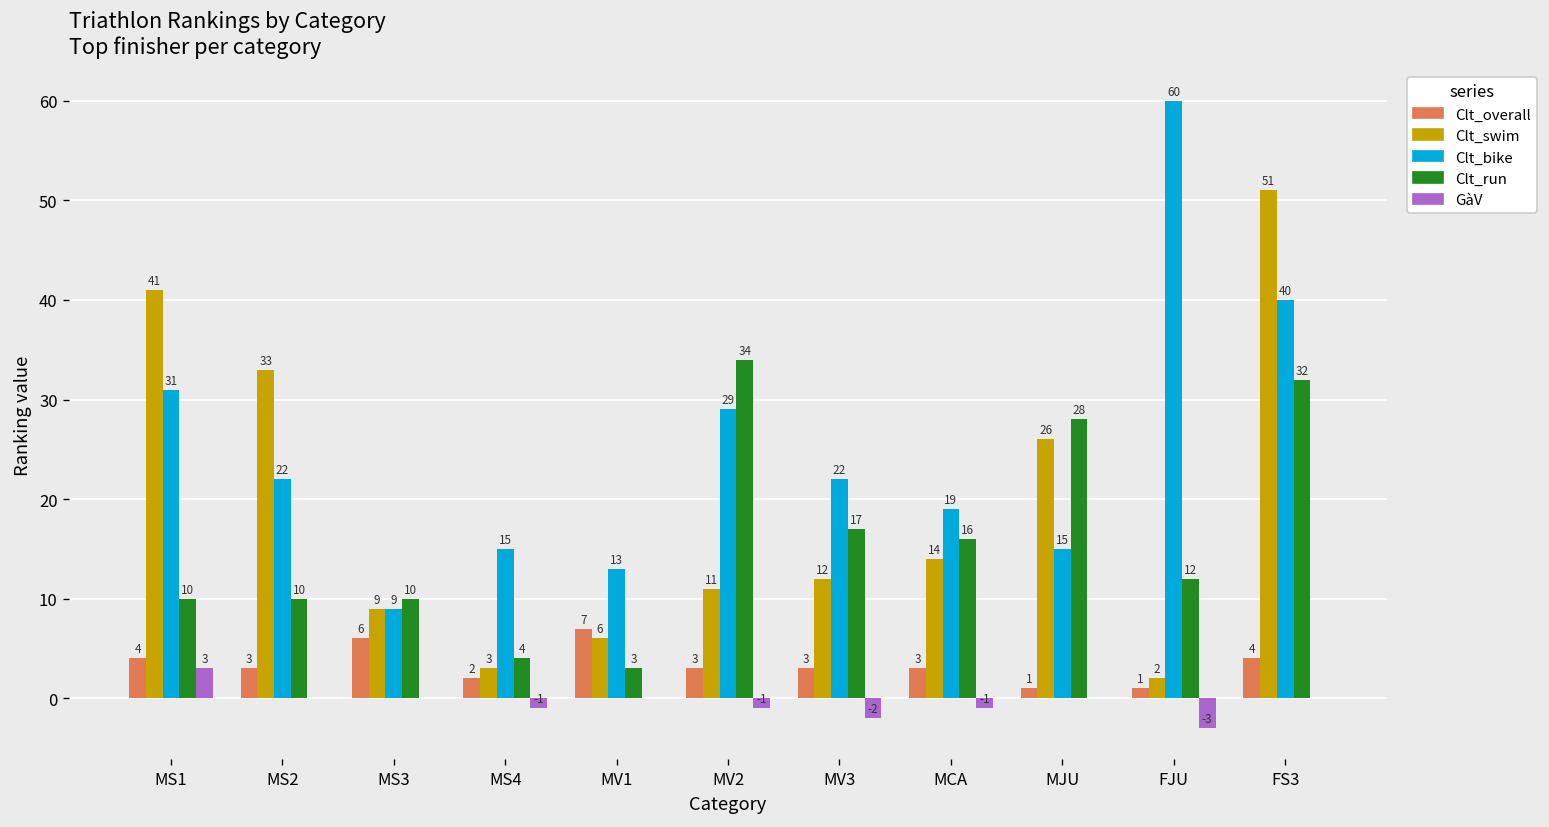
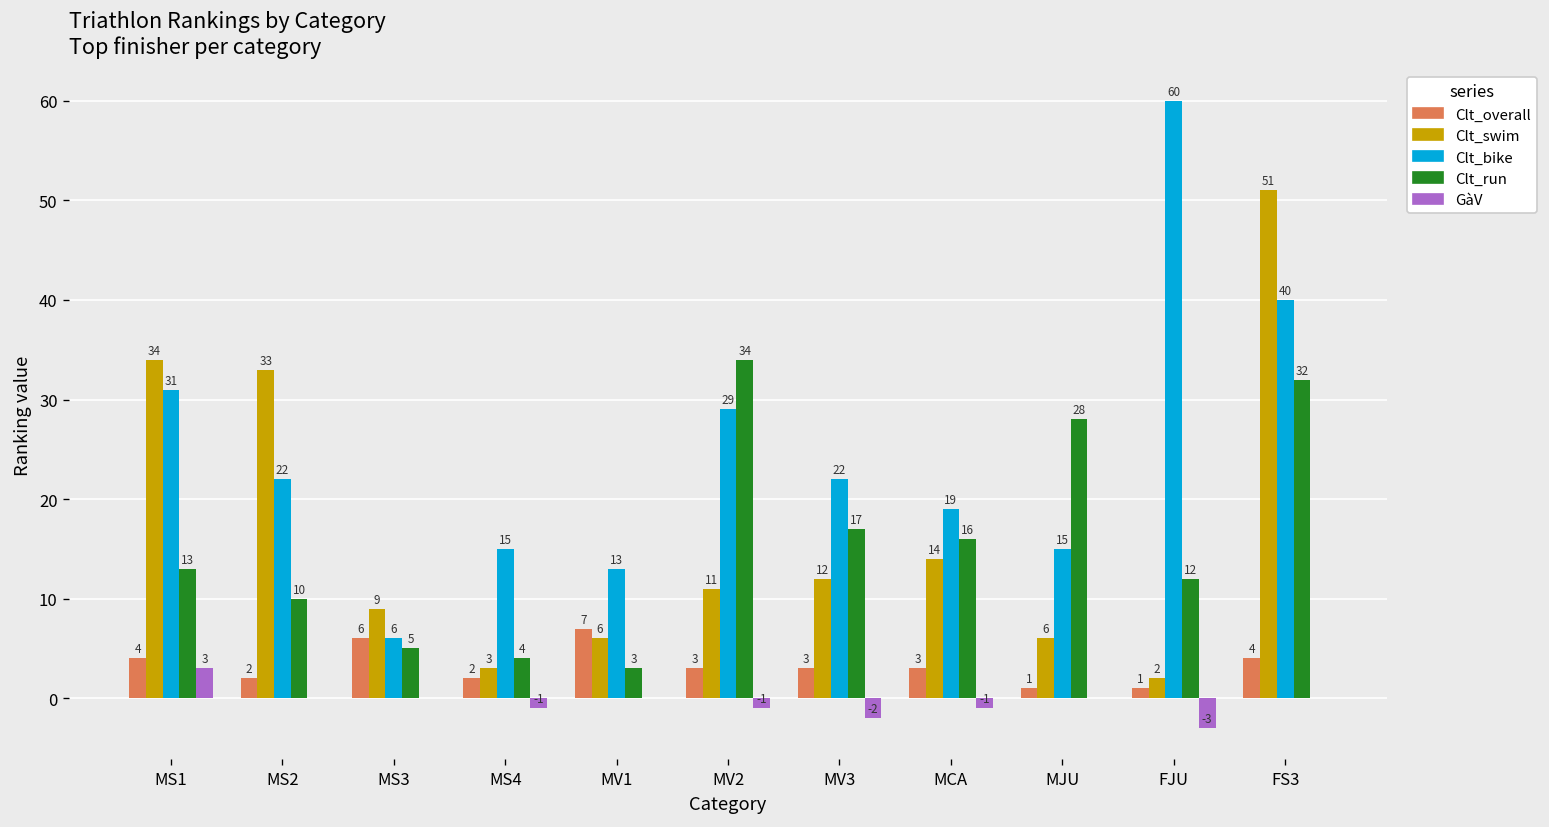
  {
    "Clt_overall": {
      "MS1": 4,
-     "MS2": 3,
+     "MS2": 2,
      "MS3": 6,
      "MS4": 2,
      "MV1": 7,
      "MV2": 3,
      "MV3": 3,
      "MCA": 3,
      "MJU": 1,
      "FJU": 1,
      "FS3": 4
    },
    "Clt_swim": {
-     "MS1": 41,
+     "MS1": 34,
      "MS2": 33,
      "MS3": 9,
      "MS4": 3,
      "MV1": 6,
      "MV2": 11,
      "MV3": 12,
      "MCA": 14,
-     "MJU": 26,
+     "MJU": 6,
      "FJU": 2,
      "FS3": 51
    },
    "Clt_bike": {
      "MS1": 31,
      "MS2": 22,
-     "MS3": 9,
+     "MS3": 6,
      "MS4": 15,
      "MV1": 13,
      "MV2": 29,
      "MV3": 22,
      "MCA": 19,
      "MJU": 15,
      "FJU": 60,
      "FS3": 40
    },
    "Clt_run": {
-     "MS1": 10,
+     "MS1": 13,
      "MS2": 10,
-     "MS3": 10,
+     "MS3": 5,
      "MS4": 4,
      "MV1": 3,
      "MV2": 34,
      "MV3": 17,
      "MCA": 16,
      "MJU": 28,
      "FJU": 12,
      "FS3": 32
    },
    "GàV": {
      "MS1": 3,
      "MS4": -1,
      "MV2": -1,
      "MV3": -2,
      "MCA": -1,
      "FJU": -3
    }
  }
